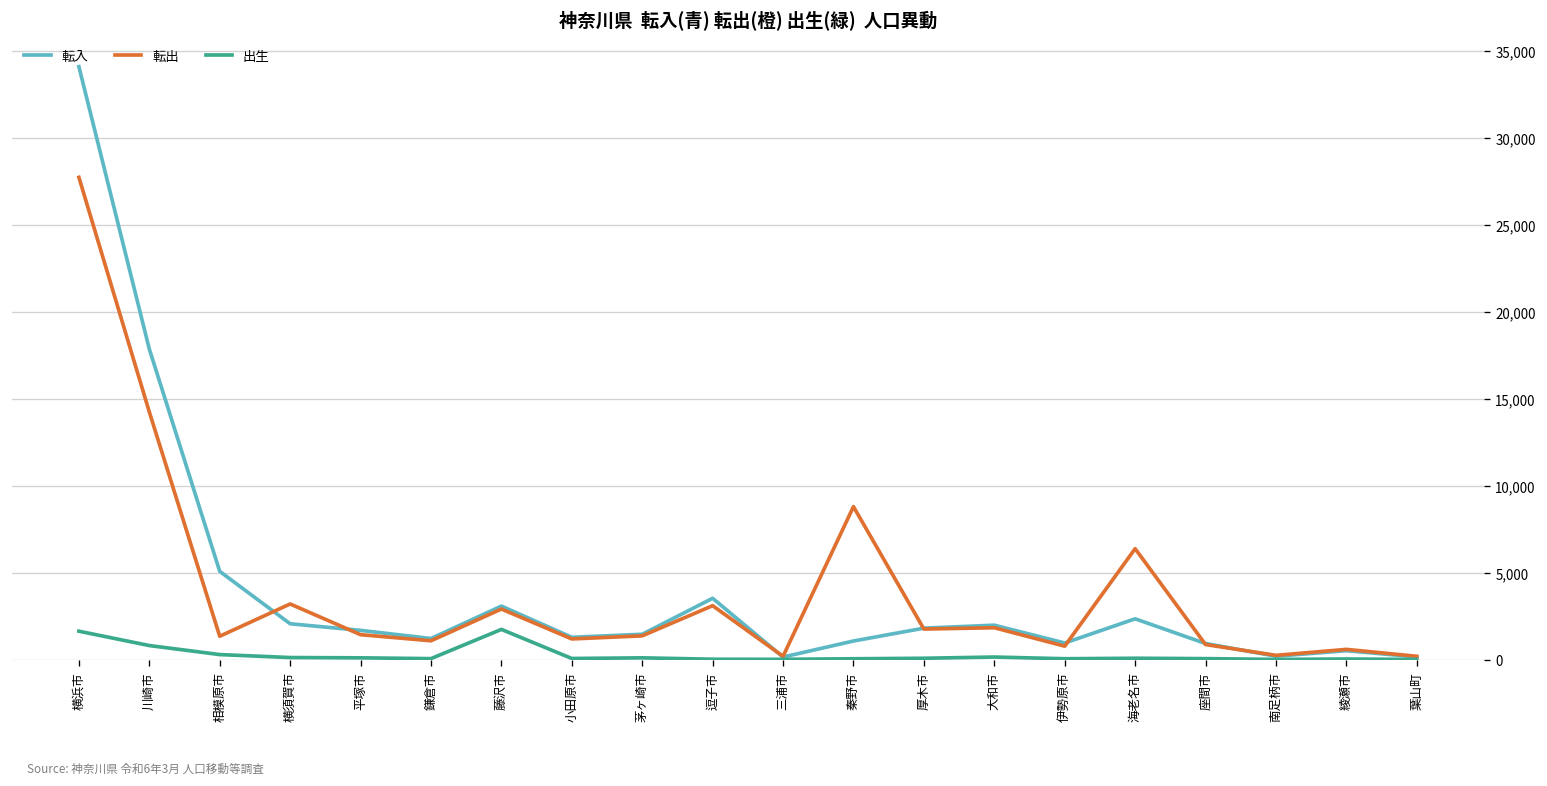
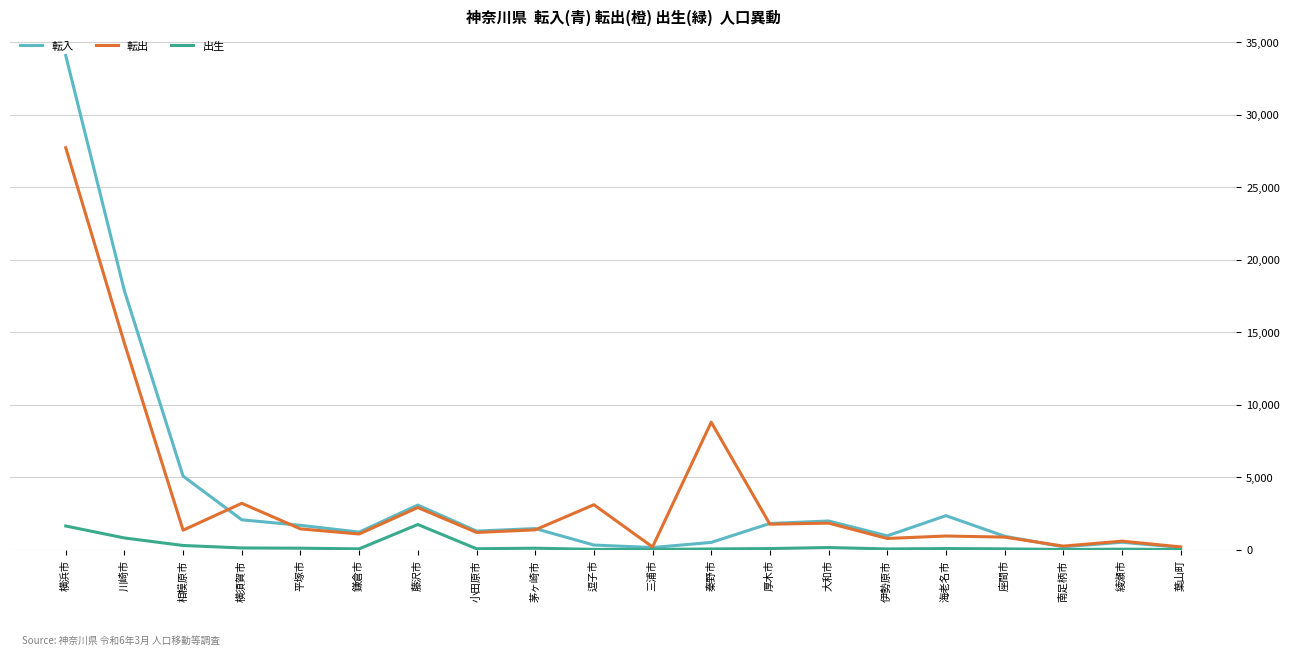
  {
    "転入": {
      "横浜市": "34,100",
      "川崎市": "17,800",
      "相模原市": "5,100",
      "横須賀市": "2,100",
      "平塚市": "1,700",
-     "逗子市": "3,500",
-     "秦野市": "1,100",
+     "逗子市": "300",
+     "秦野市": "500",
      "伊勢原市": "1,000",
      "海老名市": "2,300"
    },
    "転出": {
      "横浜市": "27,700",
      "川崎市": "14,200",
      "相模原市": "1,300",
      "横須賀市": "3,200",
      "平塚市": "1,400",
      "逗子市": "3,100",
      "秦野市": "8,800",
      "伊勢原市": "800",
-     "海老名市": "6,400"
+     "海老名市": "900"
    },
    "出生": {
      "横浜市": "1,600",
      "川崎市": "800",
      "相模原市": "300",
      "横須賀市": "100",
      "平塚市": "100",
      "鎌倉市": "100",
      "藤沢市": "1,700",
      "小田原市": "100",
      "茅ヶ崎市": "100",
      "逗子市": "0",
      "秦野市": "0",
      "厚木市": "100",
      "大和市": "100",
      "伊勢原市": "0",
      "海老名市": "100",
      "座間市": "100",
      "南足柄市": "0",
      "綾瀬市": "0"
    }
  }
